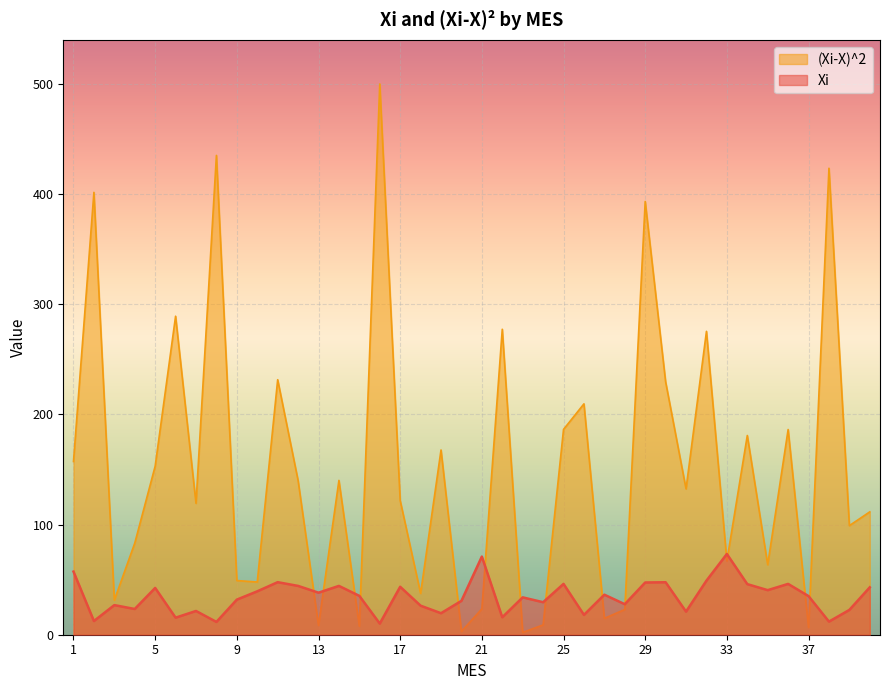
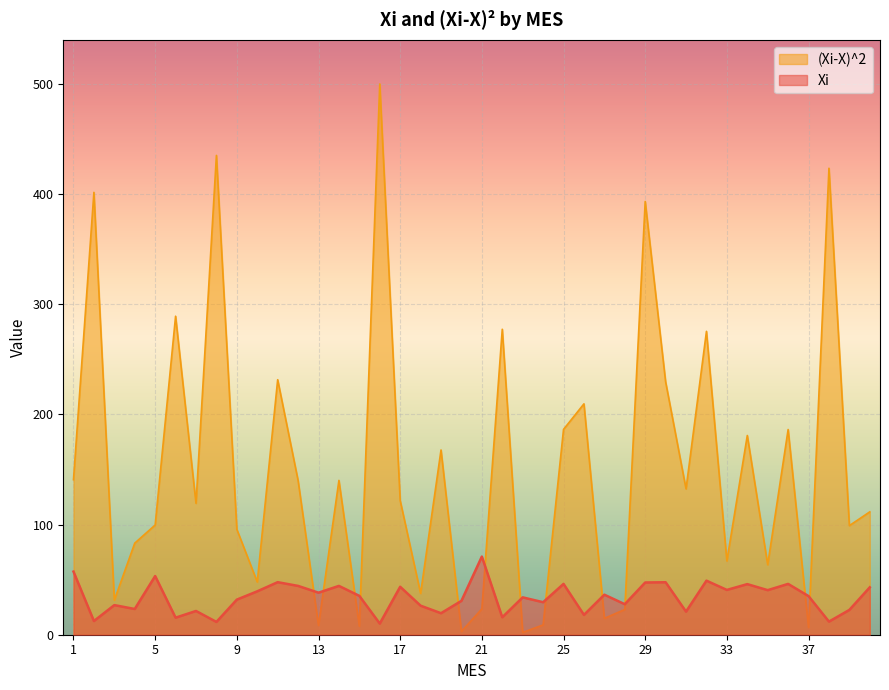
  {
    "(Xi-X)^2": {
-     "1": 157,
-     "5": 153,
-     "9": 49,
+     "1": 141,
+     "5": 100,
+     "9": 96,
      "13": 8,
      "17": 122,
      "21": 23,
      "25": 186,
      "29": 393,
      "33": 67,
      "37": 7
    },
    "Xi": {
      "1": 57,
-     "5": 42,
+     "5": 53,
      "9": 32,
      "13": 38,
      "17": 44,
      "21": 71,
      "25": 46,
      "29": 47,
-     "33": 73,
+     "33": 41,
      "37": 35
    }
  }
